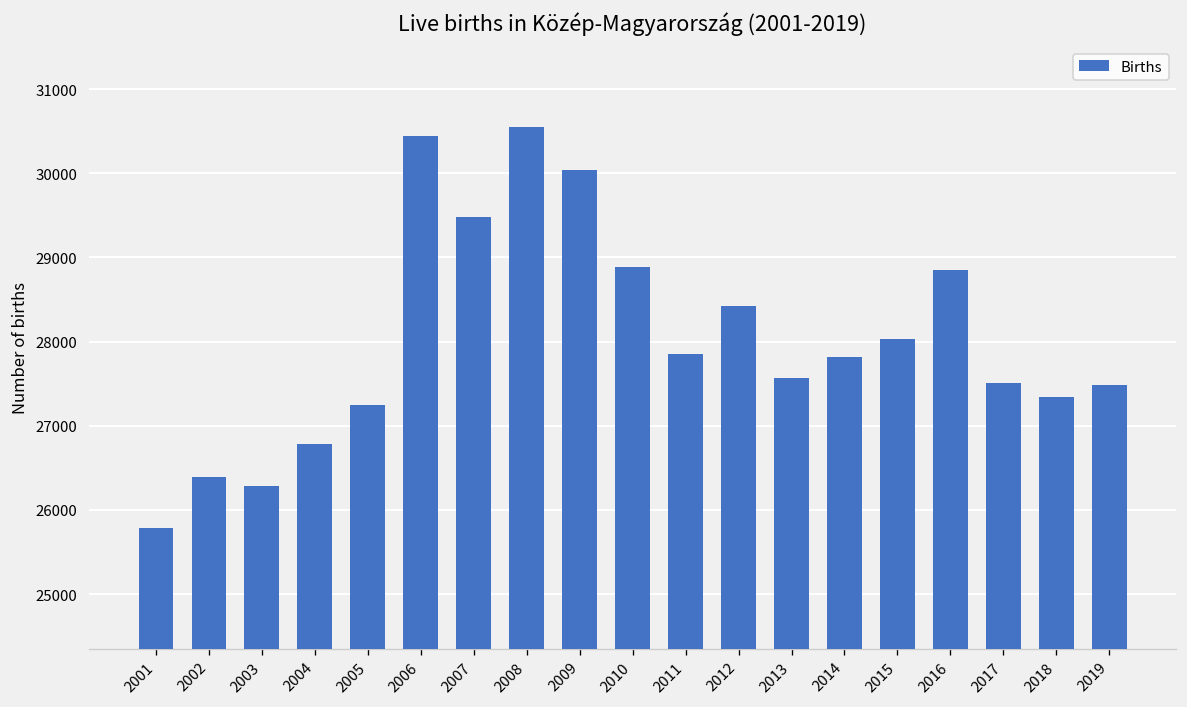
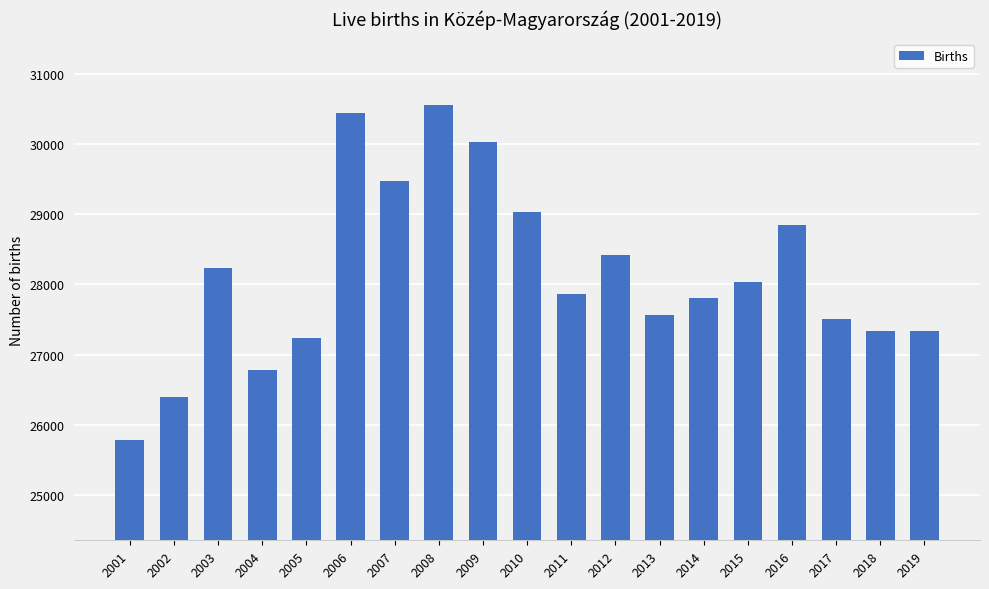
  {
    "2001": 25800,
    "2002": 26400,
-   "2003": 26300,
+   "2003": 28200,
    "2004": 26800,
    "2005": 27200,
    "2006": 30400,
    "2007": 29500,
    "2008": 30600,
    "2009": 30000,
-   "2010": 28900,
+   "2010": 29000,
    "2011": 27900,
    "2012": 28400,
    "2013": 27600,
    "2014": 27800,
    "2015": 28000,
    "2016": 28900,
    "2017": 27500,
    "2018": 27300,
-   "2019": 27500
+   "2019": 27300
  }
